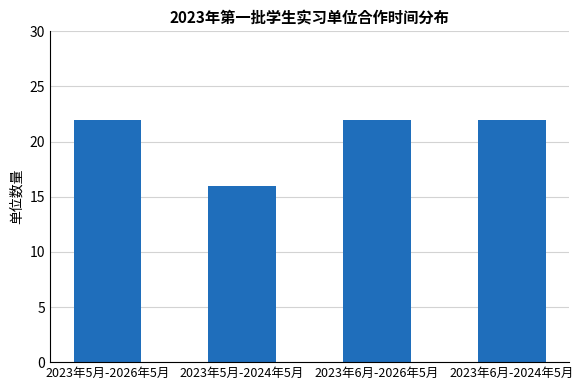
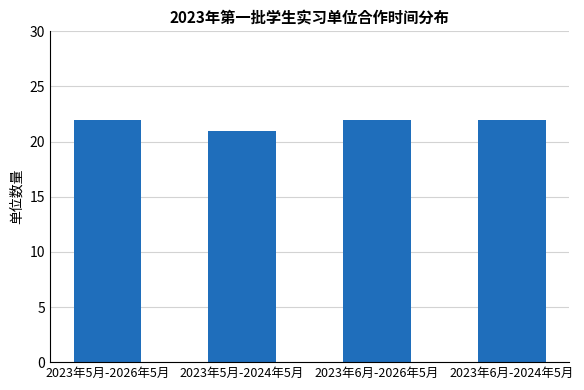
  {
    "2023年5月-2026年5月": 22,
-   "2023年5月-2024年5月": 16,
+   "2023年5月-2024年5月": 21,
    "2023年6月-2026年5月": 22,
    "2023年6月-2024年5月": 22
  }
